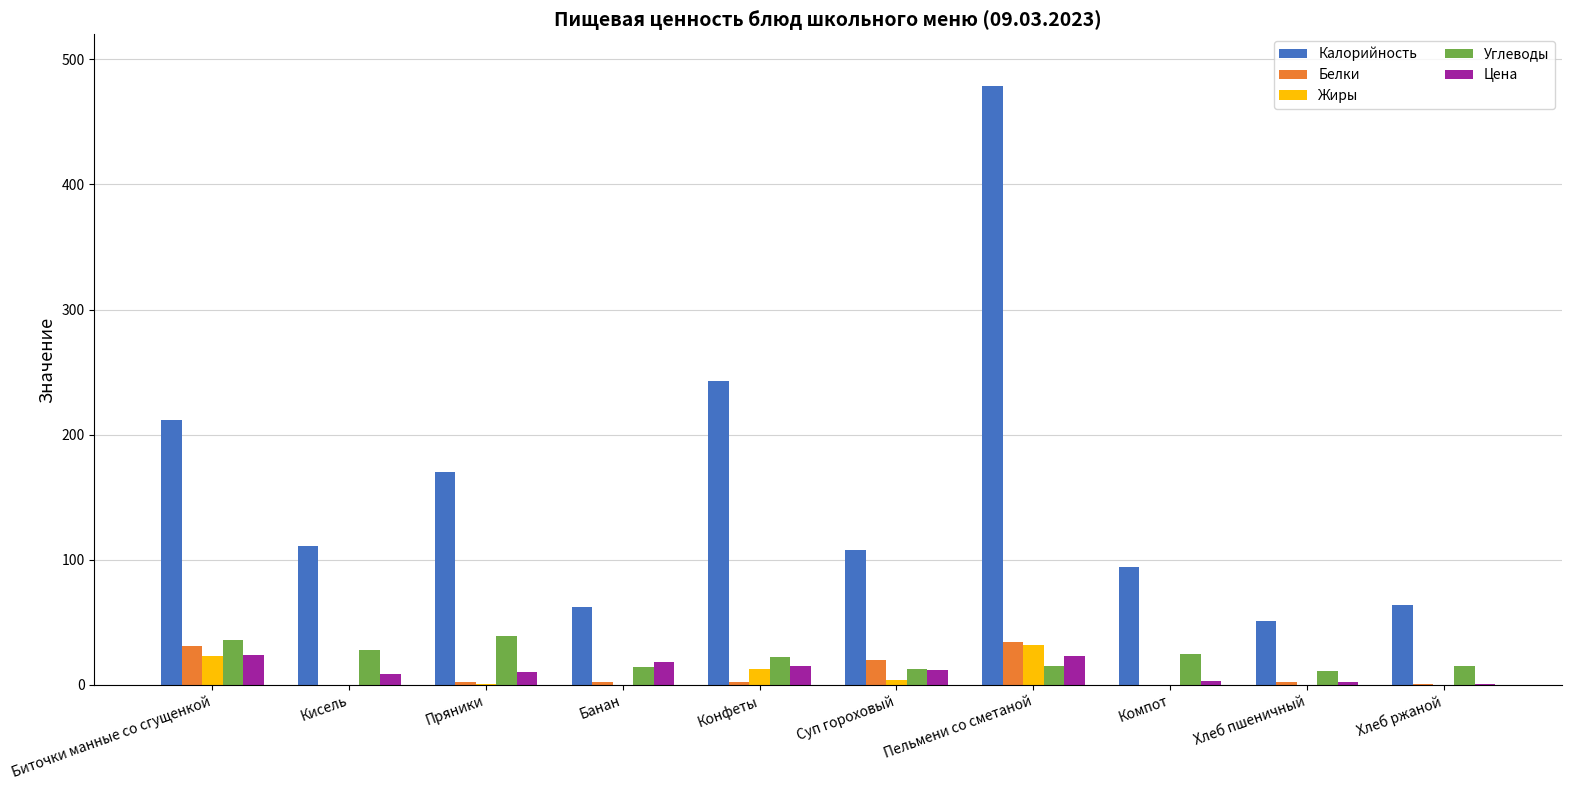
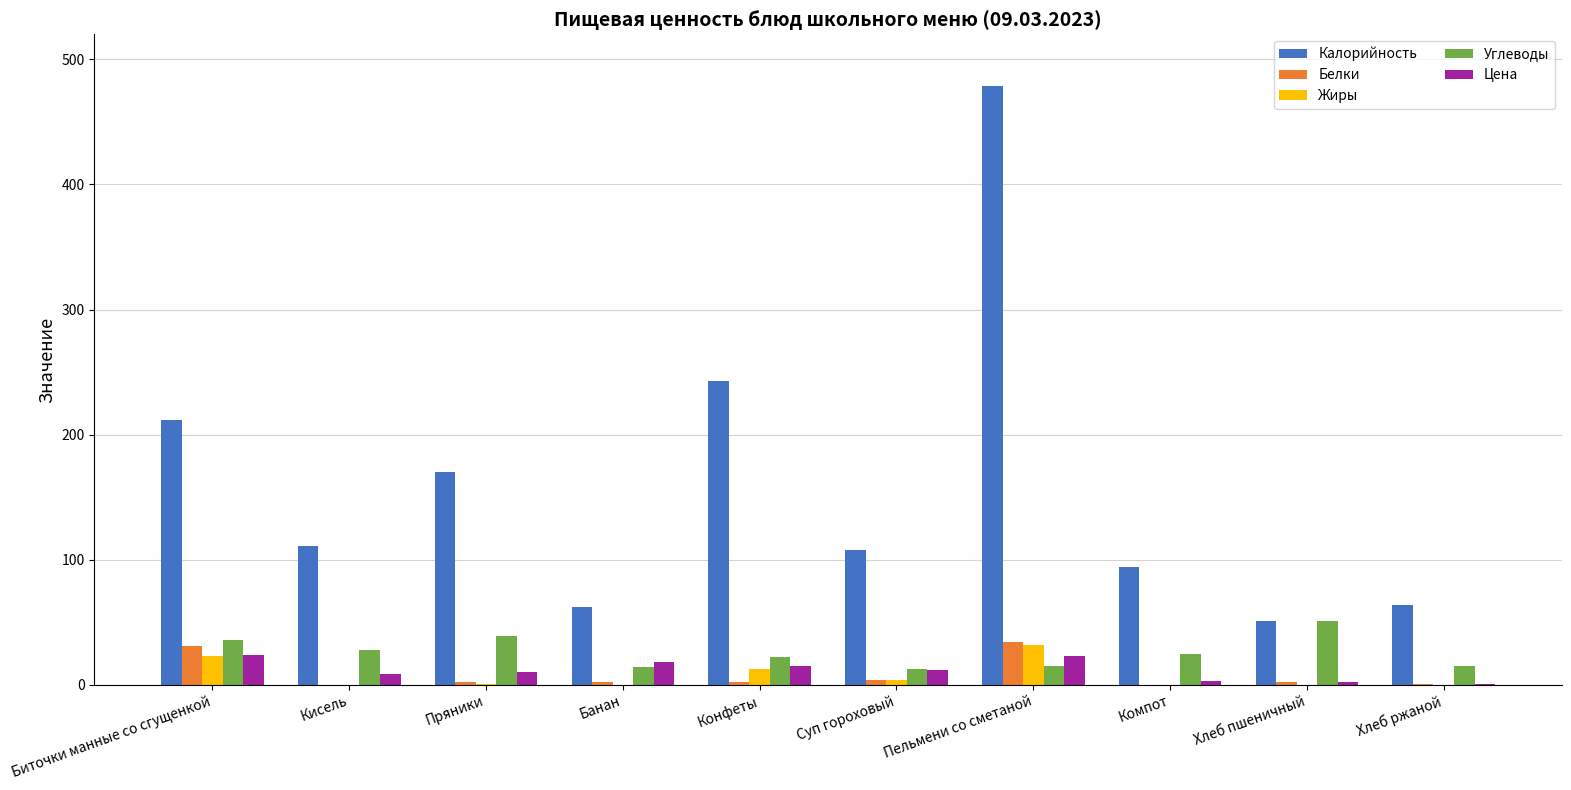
  {
    "Калорийность": {
      "Биточки манные со сгущенкой": 212,
      "Кисель": 111,
      "Пряники": 170,
      "Банан": 62,
      "Конфеты": 243,
      "Суп гороховый": 108,
      "Пельмени со сметаной": 479,
      "Компот": 94,
      "Хлеб пшеничный": 51,
      "Хлеб ржаной": 64
    },
    "Белки": {
      "Биточки манные со сгущенкой": 31,
      "Кисель": 0,
      "Пряники": 2,
      "Банан": 2,
      "Конфеты": 2,
-     "Суп гороховый": 20,
+     "Суп гороховый": 4,
      "Пельмени со сметаной": 34,
      "Компот": 0,
      "Хлеб пшеничный": 2
    },
    "Жиры": {
      "Биточки манные со сгущенкой": 23,
      "Кисель": 0,
      "Банан": 0,
      "Конфеты": 13,
      "Суп гороховый": 4,
      "Пельмени со сметаной": 32,
      "Компот": 0,
      "Хлеб пшеничный": 0,
      "Хлеб ржаной": 0
    },
    "Углеводы": {
      "Биточки манные со сгущенкой": 36,
      "Кисель": 28,
      "Пряники": 39,
      "Банан": 14,
      "Конфеты": 22,
      "Суп гороховый": 13,
      "Пельмени со сметаной": 15,
      "Компот": 25,
-     "Хлеб пшеничный": 11,
+     "Хлеб пшеничный": 51,
      "Хлеб ржаной": 15
    },
    "Цена": {
      "Биточки манные со сгущенкой": 24,
      "Кисель": 9,
      "Пряники": 10,
      "Банан": 18,
      "Конфеты": 15,
      "Суп гороховый": 12,
      "Пельмени со сметаной": 23,
      "Компот": 3,
      "Хлеб пшеничный": 2
    }
  }
